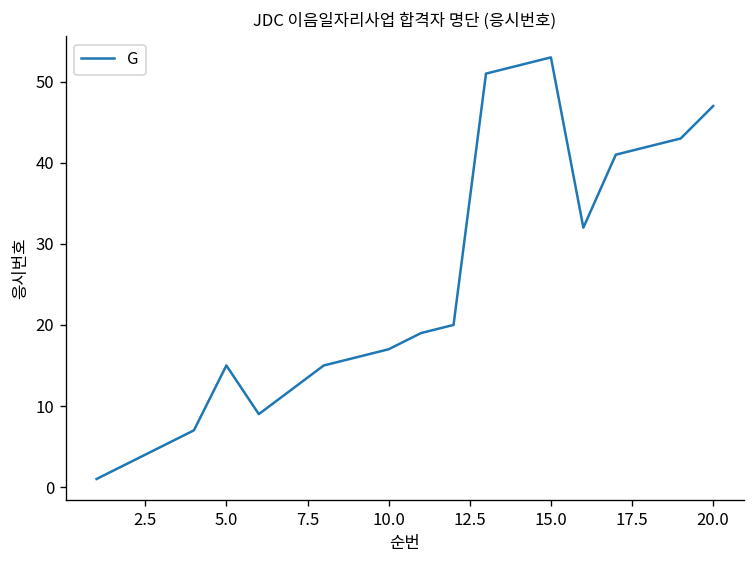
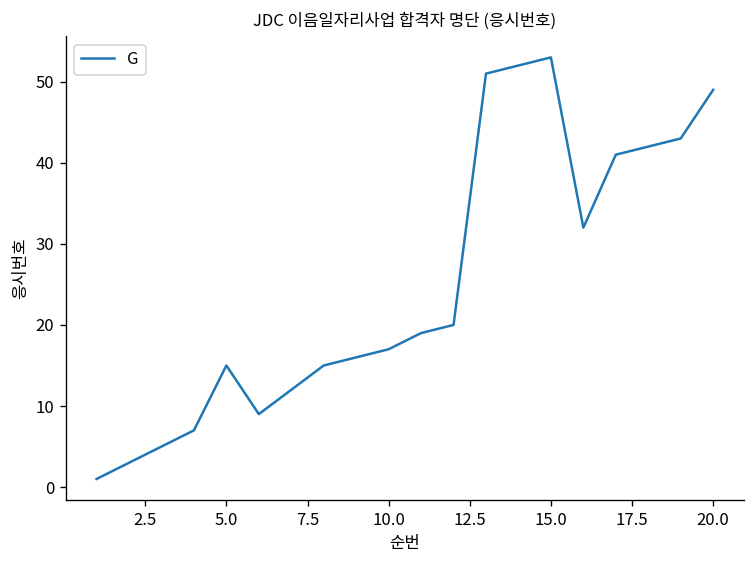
  {
    "5.0": 15,
    "10.0": 17,
    "15.0": 53,
-   "20.0": 47
+   "20.0": 49
  }
